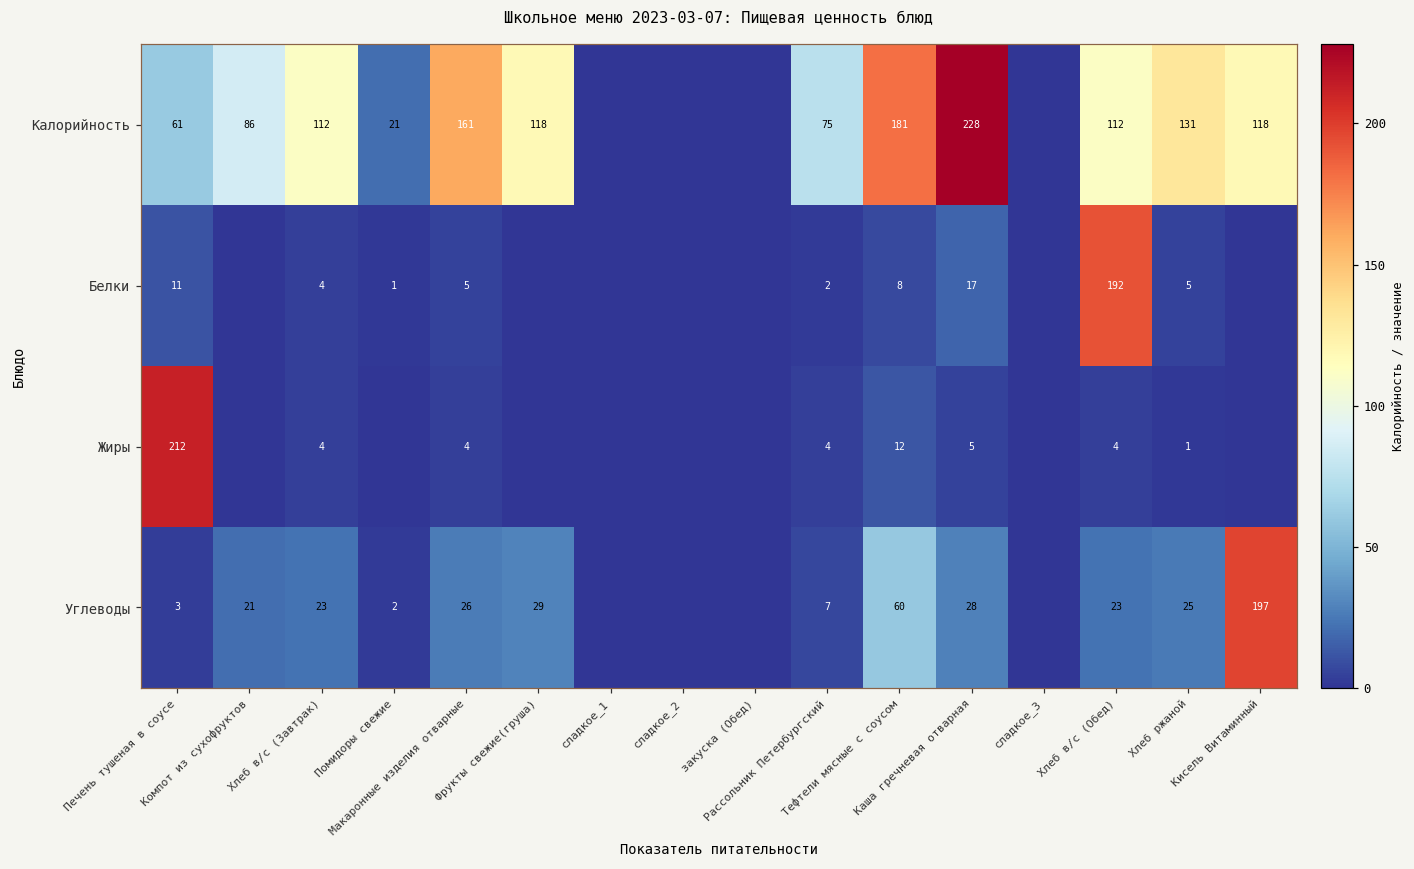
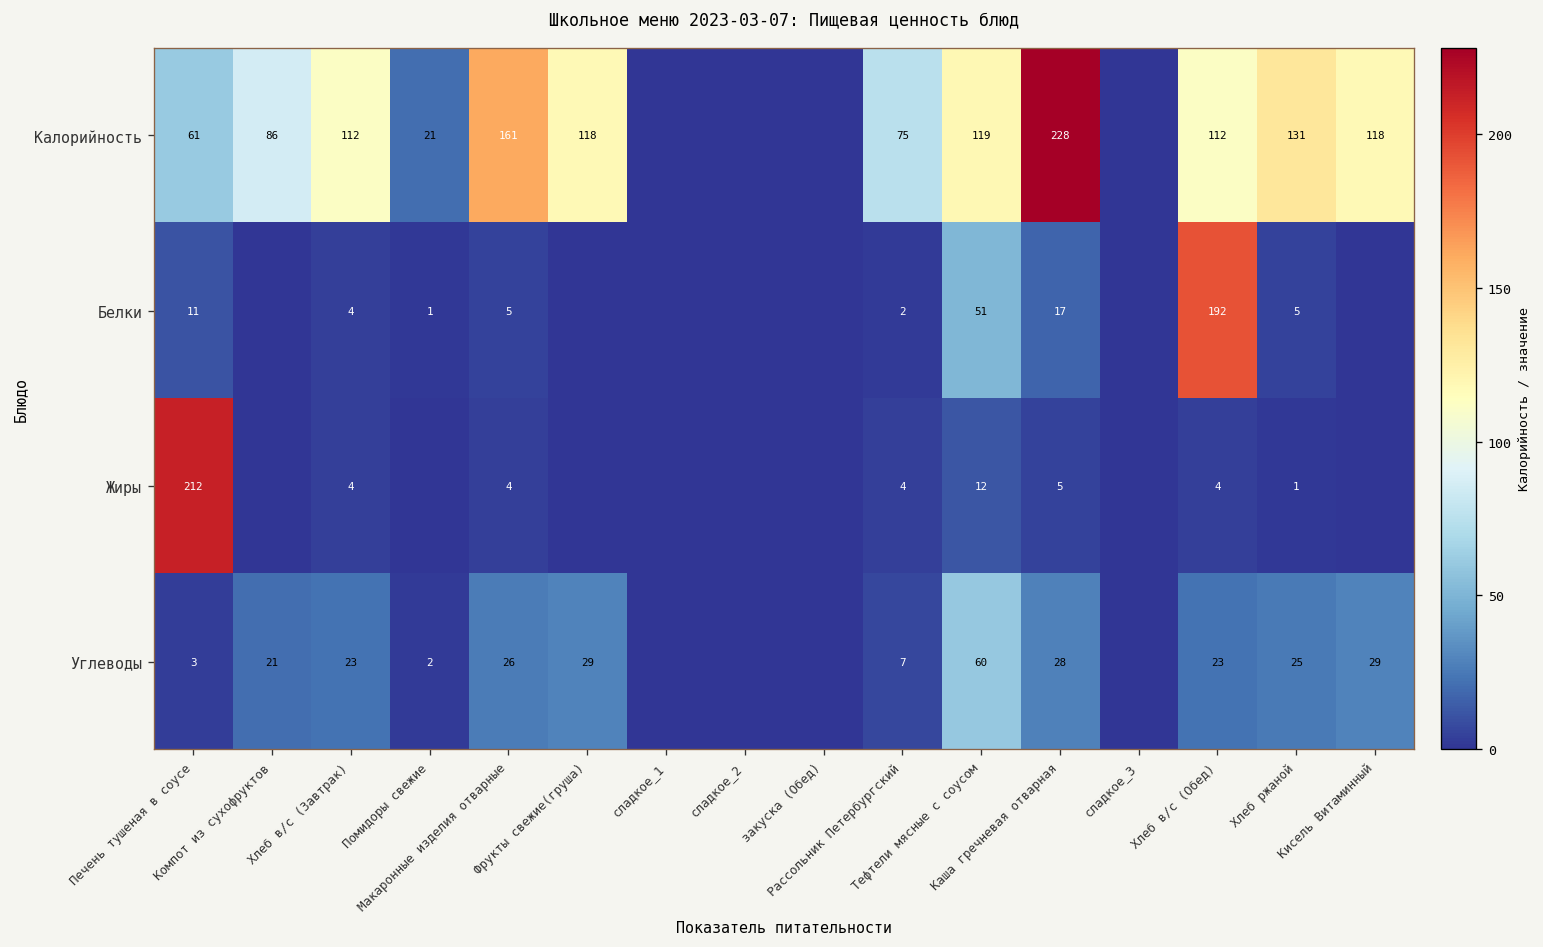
  {
    "Калорийность": {
      "Печень тушеная в соусе": 61,
      "Компот из сухофруктов": 86,
      "Хлеб в/с (Завтрак)": 112,
      "Помидоры свежие": 21,
      "Макаронные изделия отварные": 161,
      "Фрукты свежие(груша)": 118,
      "Рассольник Петербургский": 75,
-     "Тефтели мясные с соусом": 181,
+     "Тефтели мясные с соусом": 119,
      "Каша гречневая отварная": 228,
      "Хлеб в/с (Обед)": 112,
      "Хлеб ржаной": 131,
      "Кисель Витаминный": 118
    },
    "Белки": {
      "Печень тушеная в соусе": 11,
      "Хлеб в/с (Завтрак)": 4,
      "Помидоры свежие": 1,
      "Макаронные изделия отварные": 5,
      "Рассольник Петербургский": 2,
-     "Тефтели мясные с соусом": 8,
+     "Тефтели мясные с соусом": 51,
      "Каша гречневая отварная": 17,
      "Хлеб в/с (Обед)": 192,
      "Хлеб ржаной": 5
    },
    "Жиры": {
      "Печень тушеная в соусе": 212,
      "Хлеб в/с (Завтрак)": 4,
      "Макаронные изделия отварные": 4,
      "Рассольник Петербургский": 4,
      "Тефтели мясные с соусом": 12,
      "Каша гречневая отварная": 5,
      "Хлеб в/с (Обед)": 4,
      "Хлеб ржаной": 1
    },
    "Углеводы": {
      "Печень тушеная в соусе": 3,
      "Компот из сухофруктов": 21,
      "Хлеб в/с (Завтрак)": 23,
      "Помидоры свежие": 2,
      "Макаронные изделия отварные": 26,
      "Фрукты свежие(груша)": 29,
      "Рассольник Петербургский": 7,
      "Тефтели мясные с соусом": 60,
      "Каша гречневая отварная": 28,
      "Хлеб в/с (Обед)": 23,
      "Хлеб ржаной": 25,
-     "Кисель Витаминный": 197
+     "Кисель Витаминный": 29
    }
  }
